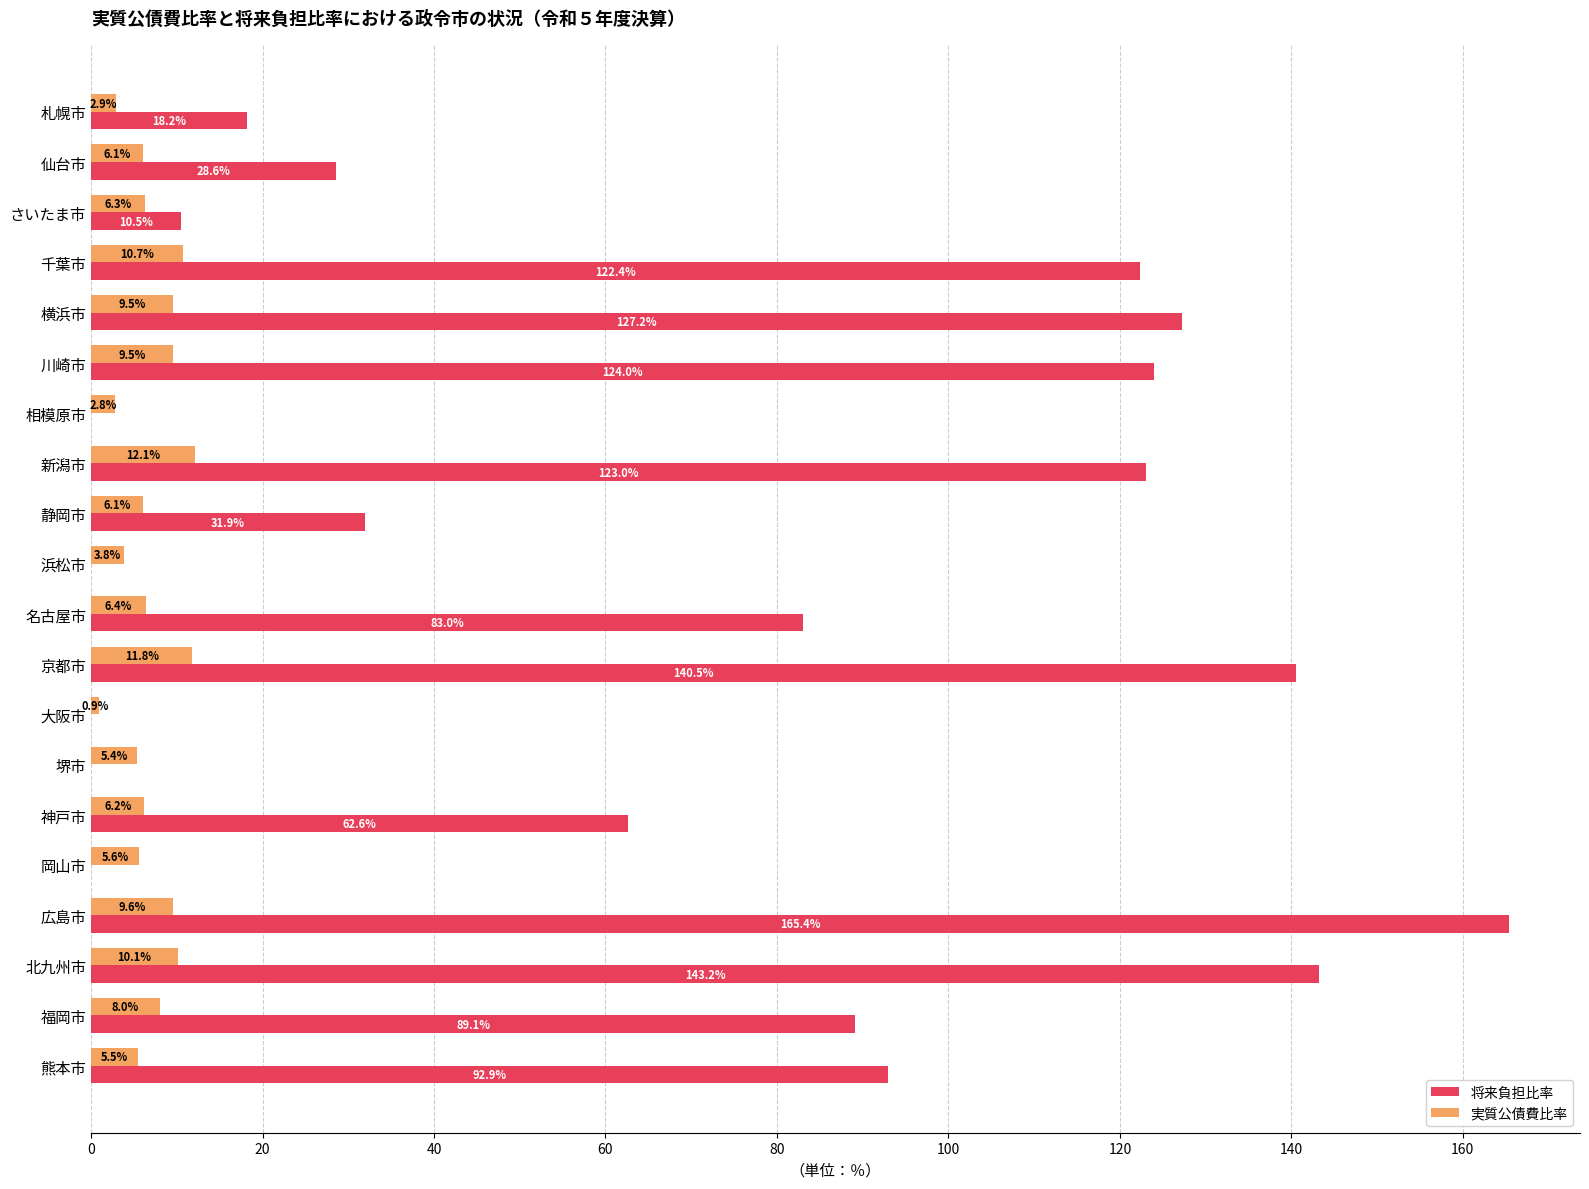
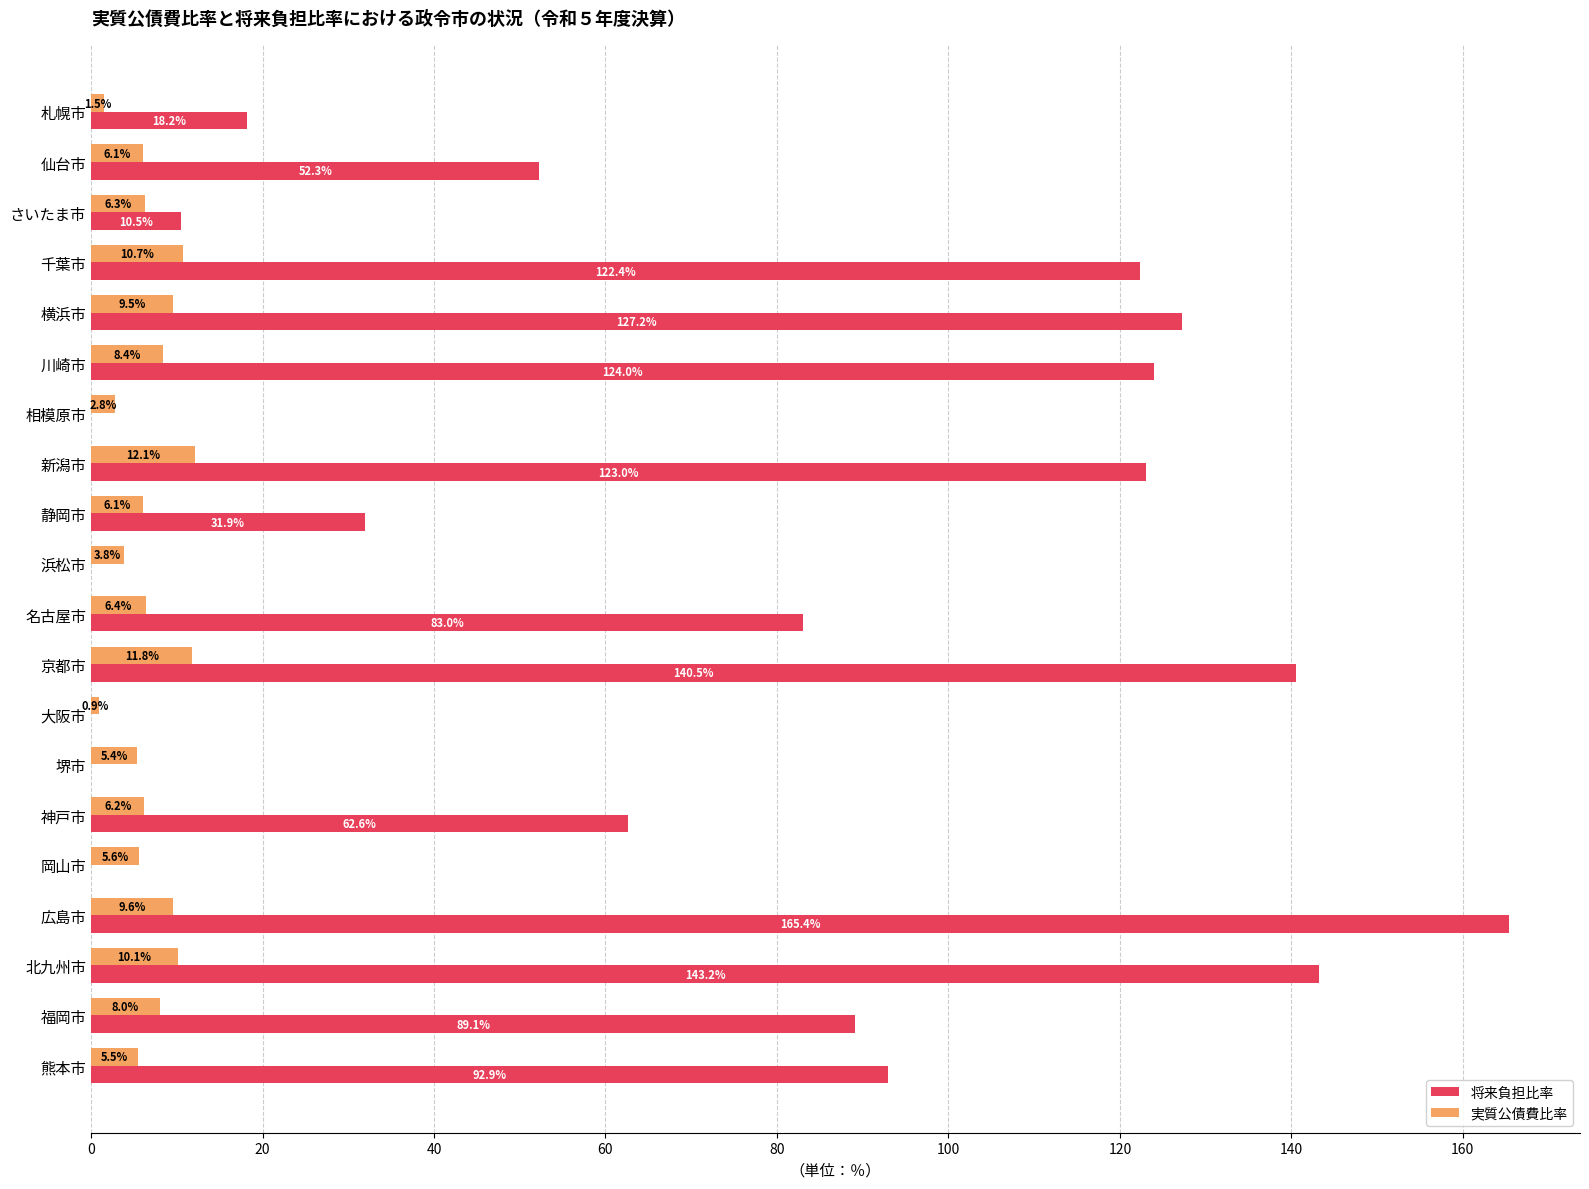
  {
    "将来負担比率": {
      "札幌市": "18.2%",
-     "仙台市": "28.6%",
+     "仙台市": "52.3%",
      "さいたま市": "10.5%",
      "千葉市": "122.4%",
      "横浜市": "127.2%",
      "川崎市": "124.0%",
      "新潟市": "123.0%",
      "静岡市": "31.9%",
      "名古屋市": "83.0%",
      "京都市": "140.5%",
      "神戸市": "62.6%",
      "広島市": "165.4%",
      "北九州市": "143.2%",
      "福岡市": "89.1%",
      "熊本市": "92.9%"
    },
    "実質公債費比率": {
-     "札幌市": "2.9%",
+     "札幌市": "1.5%",
      "仙台市": "6.1%",
      "さいたま市": "6.3%",
      "千葉市": "10.7%",
      "横浜市": "9.5%",
-     "川崎市": "9.5%",
+     "川崎市": "8.4%",
      "相模原市": "2.8%",
      "新潟市": "12.1%",
      "静岡市": "6.1%",
      "浜松市": "3.8%",
      "名古屋市": "6.4%",
      "京都市": "11.8%",
      "大阪市": "0.9%",
      "堺市": "5.4%",
      "神戸市": "6.2%",
      "岡山市": "5.6%",
      "広島市": "9.6%",
      "北九州市": "10.1%",
      "福岡市": "8.0%",
      "熊本市": "5.5%"
    }
  }
